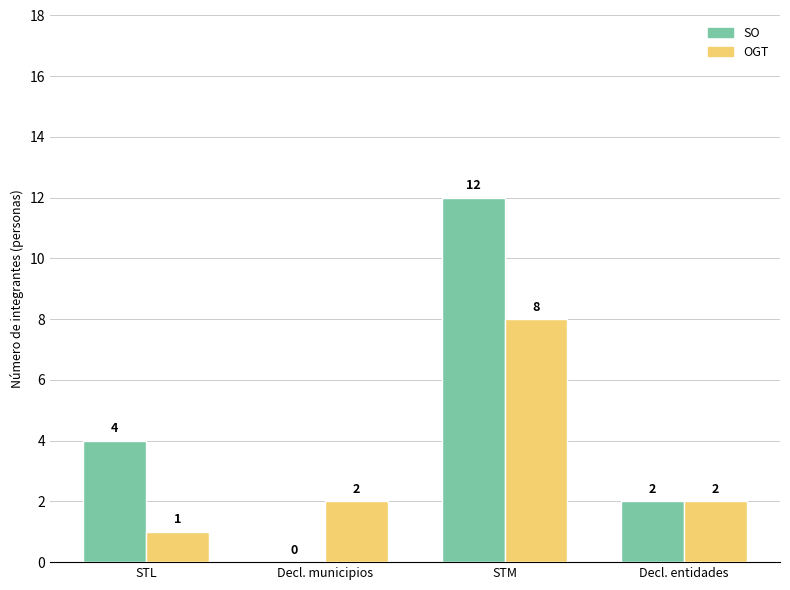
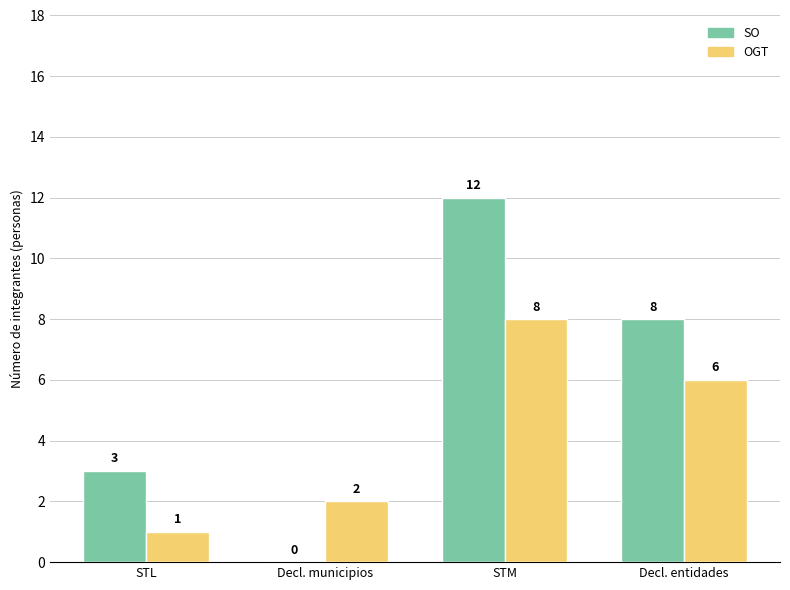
  {
    "SO": {
-     "STL": 4,
+     "STL": 3,
      "Decl. municipios": 0,
      "STM": 12,
-     "Decl. entidades": 2
+     "Decl. entidades": 8
    },
    "OGT": {
      "STL": 1,
      "Decl. municipios": 2,
      "STM": 8,
-     "Decl. entidades": 2
+     "Decl. entidades": 6
    }
  }
